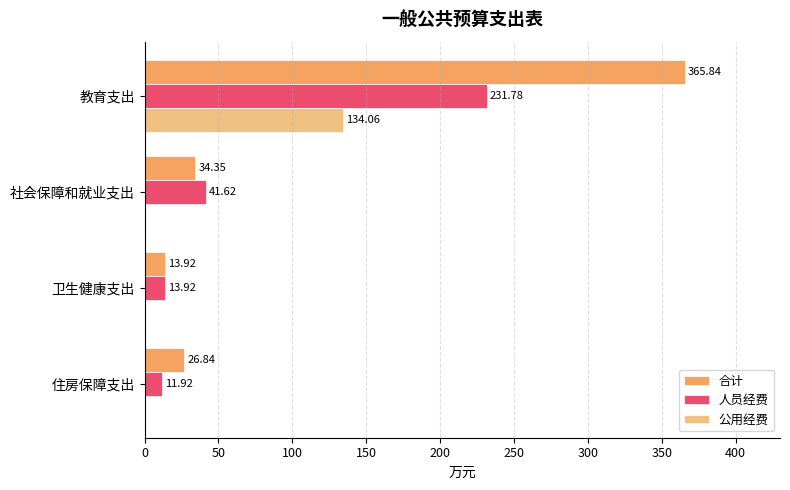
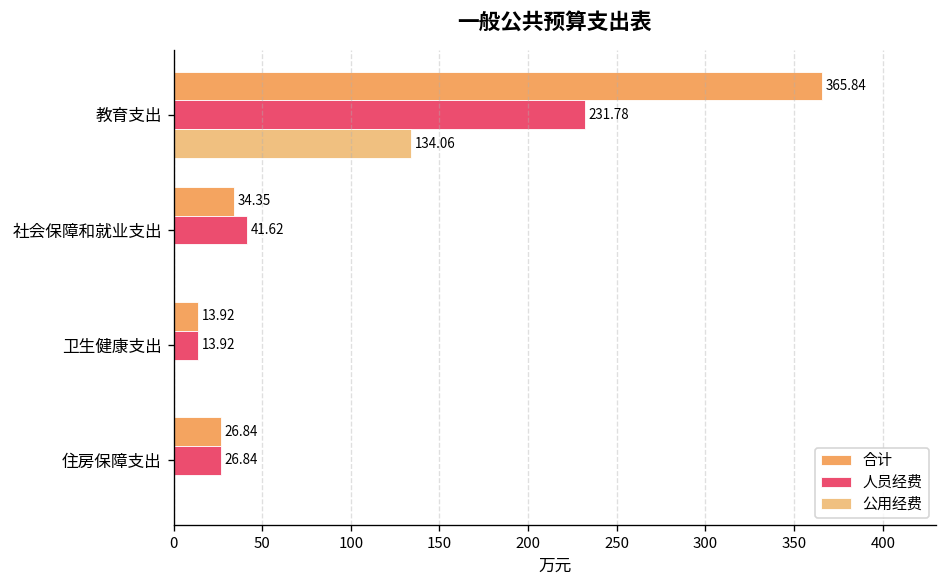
  {
    "人员经费": {
      "教育支出": 231.78,
      "社会保障和就业支出": 41.62,
      "卫生健康支出": 13.92,
-     "住房保障支出": 11.92
+     "住房保障支出": 26.84
    }
  }
